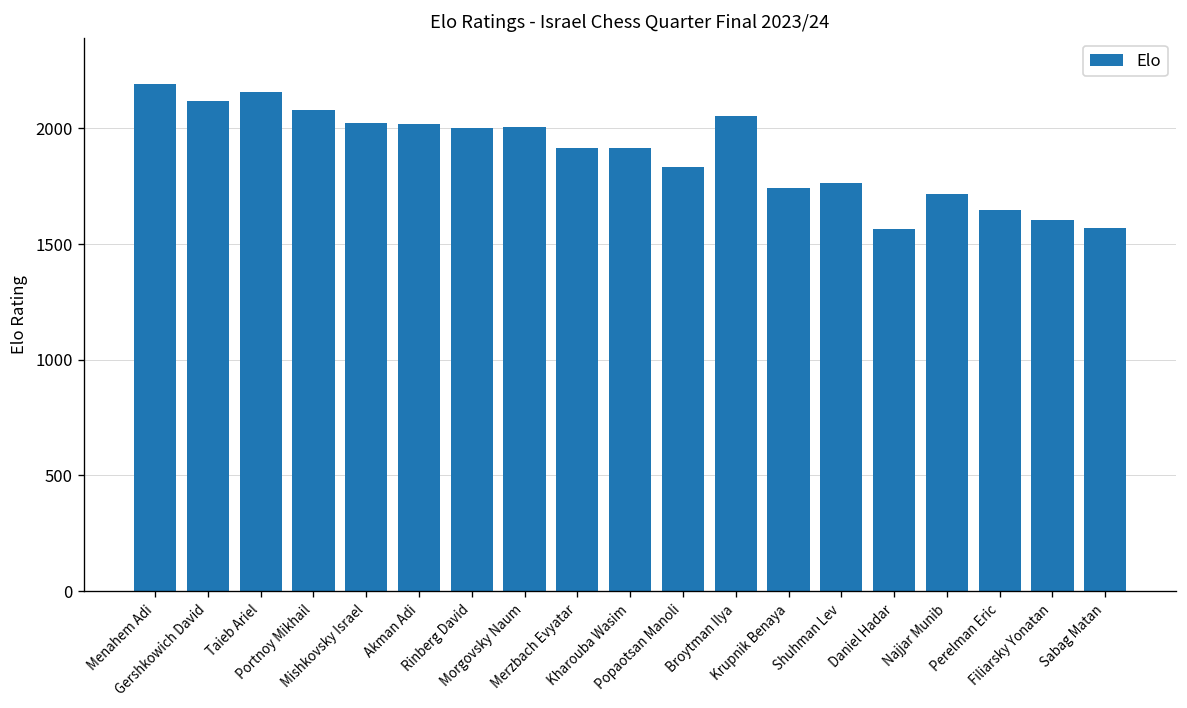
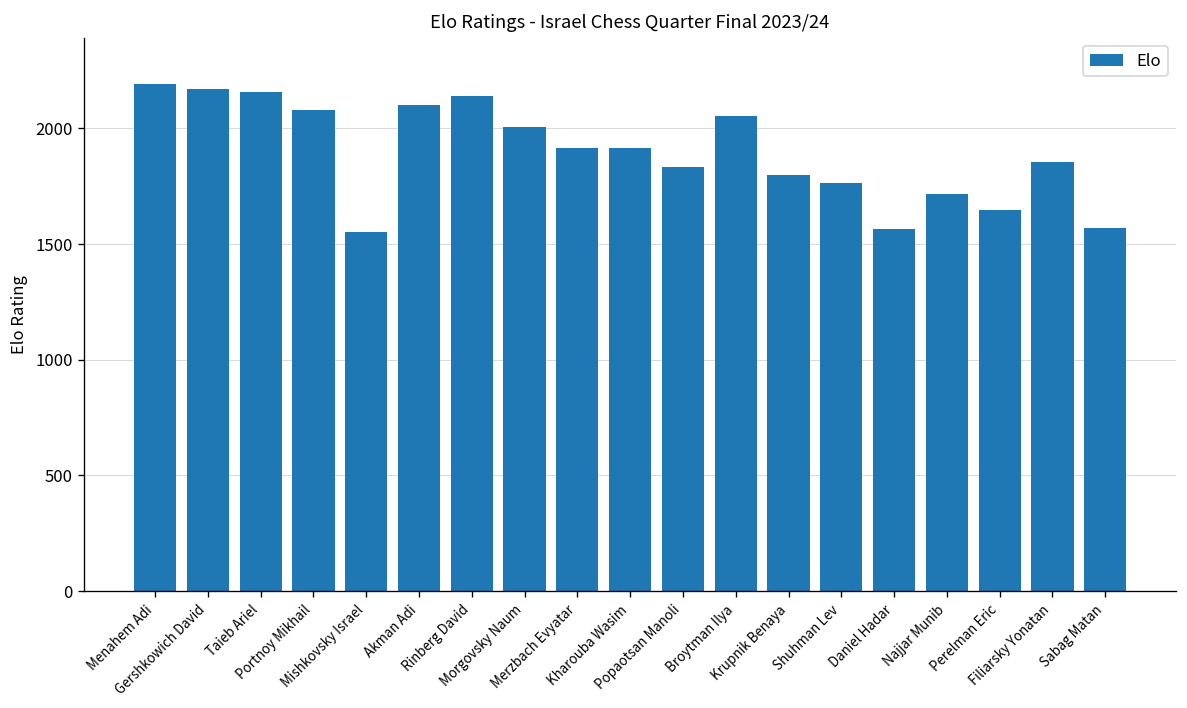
  {
    "Menahem Adi": 2190,
-   "Gershkowich David": 2120,
+   "Gershkowich David": 2170,
    "Taieb Ariel": 2160,
    "Portnoy Mikhail": 2080,
-   "Mishkovsky Israel": 2020,
-   "Akman Adi": 2020,
-   "Rinberg David": 2000,
+   "Mishkovsky Israel": 1550,
+   "Akman Adi": 2100,
+   "Rinberg David": 2140,
    "Morgovsky Naum": 2010,
    "Merzbach Evyatar": 1920,
    "Kharouba Wasim": 1920,
    "Popaotsan Manoli": 1830,
    "Broytman Ilya": 2050,
-   "Krupnik Benaya": 1740,
+   "Krupnik Benaya": 1800,
    "Shuhman Lev": 1760,
    "Daniel Hadar": 1570,
    "Najjar Munib": 1720,
    "Perelman Eric": 1650,
-   "Filiarsky Yonatan": 1610,
+   "Filiarsky Yonatan": 1850,
    "Sabag Matan": 1570
  }
